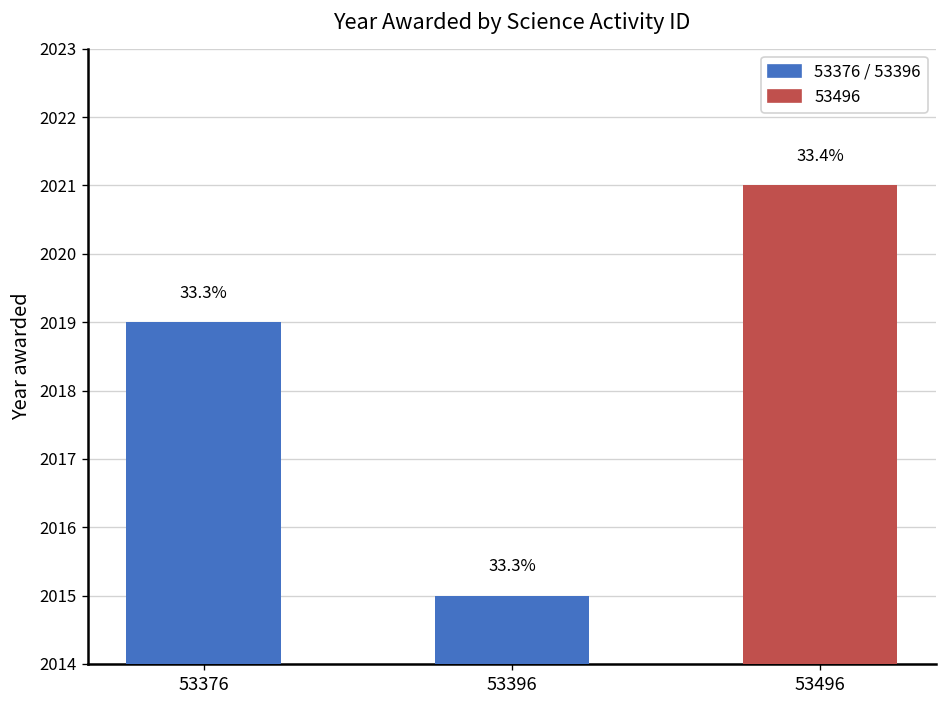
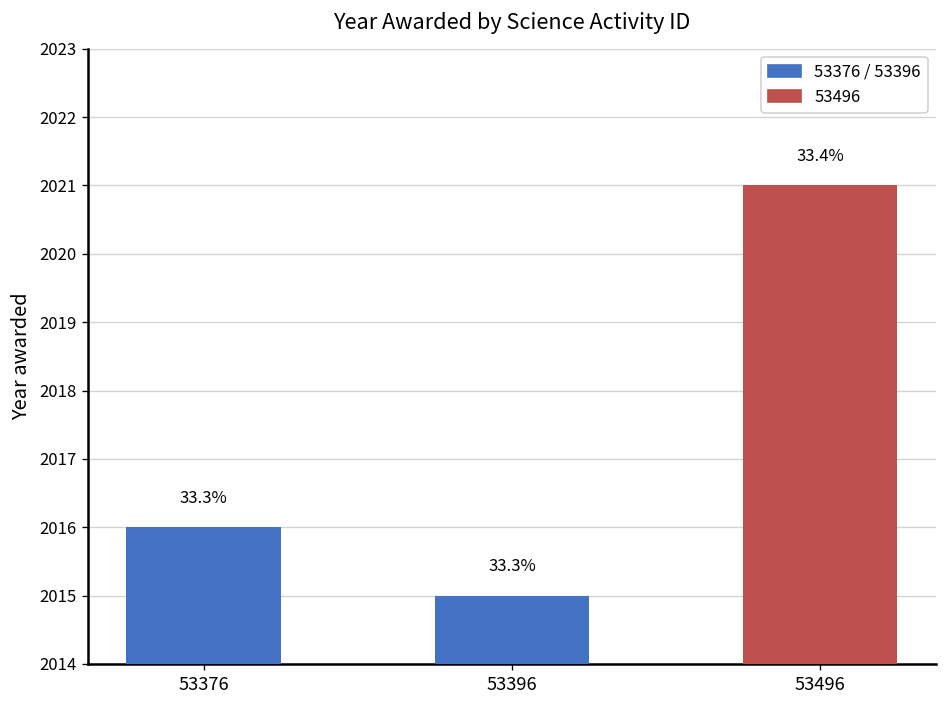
  {
-   "53376": 2019
+   "53376": 2016
  }
